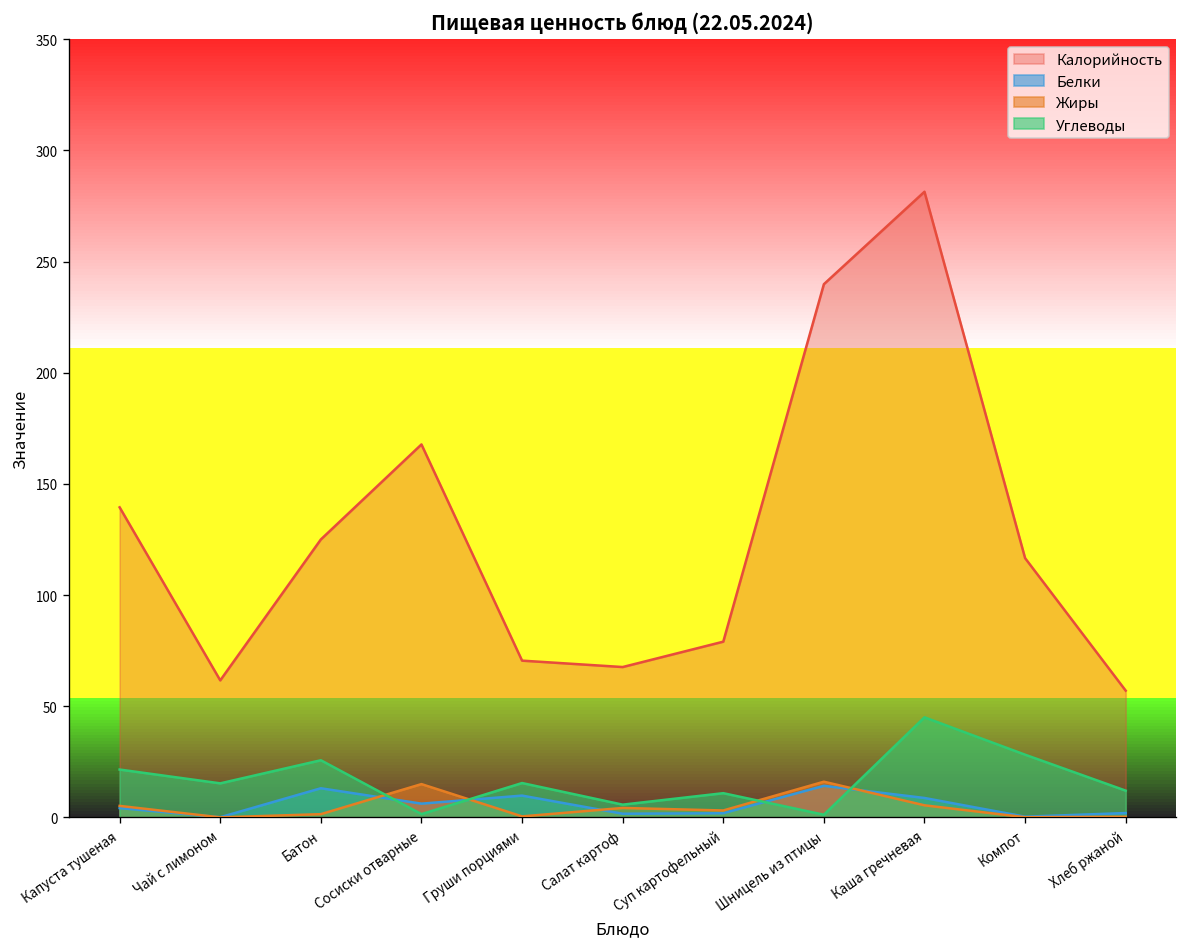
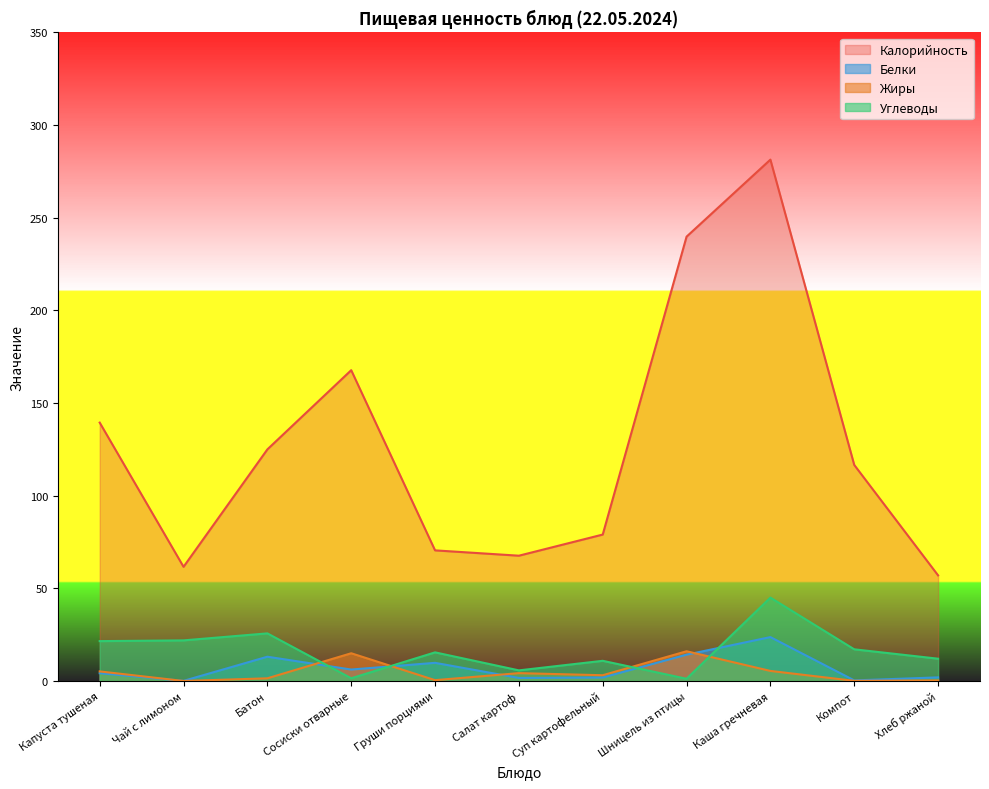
  {
    "Белки": {
      "Батон": 13,
      "Сосиски отварные": 6,
      "Груши порциями": 10,
      "Салат картоф": 2,
      "Шницель из птицы": 14,
-     "Каша гречневая": 9,
+     "Каша гречневая": 24,
      "Хлеб ржаной": 2
    },
    "Углеводы": {
      "Капуста тушеная": 22,
-     "Чай с лимоном": 15,
+     "Чай с лимоном": 22,
      "Батон": 26,
      "Сосиски отварные": 1,
      "Груши порциями": 15,
      "Салат картоф": 6,
      "Суп картофельный": 11,
      "Шницель из птицы": 1,
      "Каша гречневая": 45,
-     "Компот": 28,
+     "Компот": 17,
      "Хлеб ржаной": 12
    }
  }
